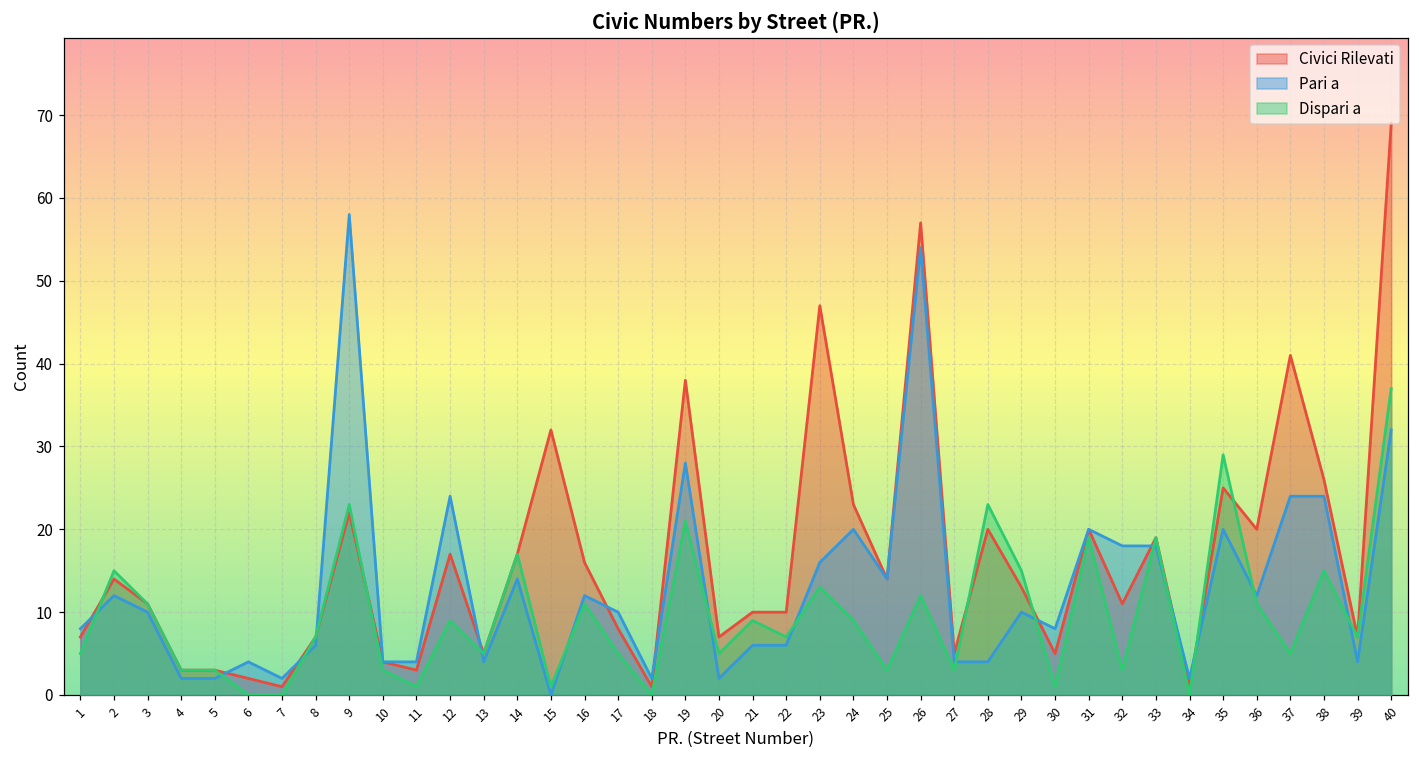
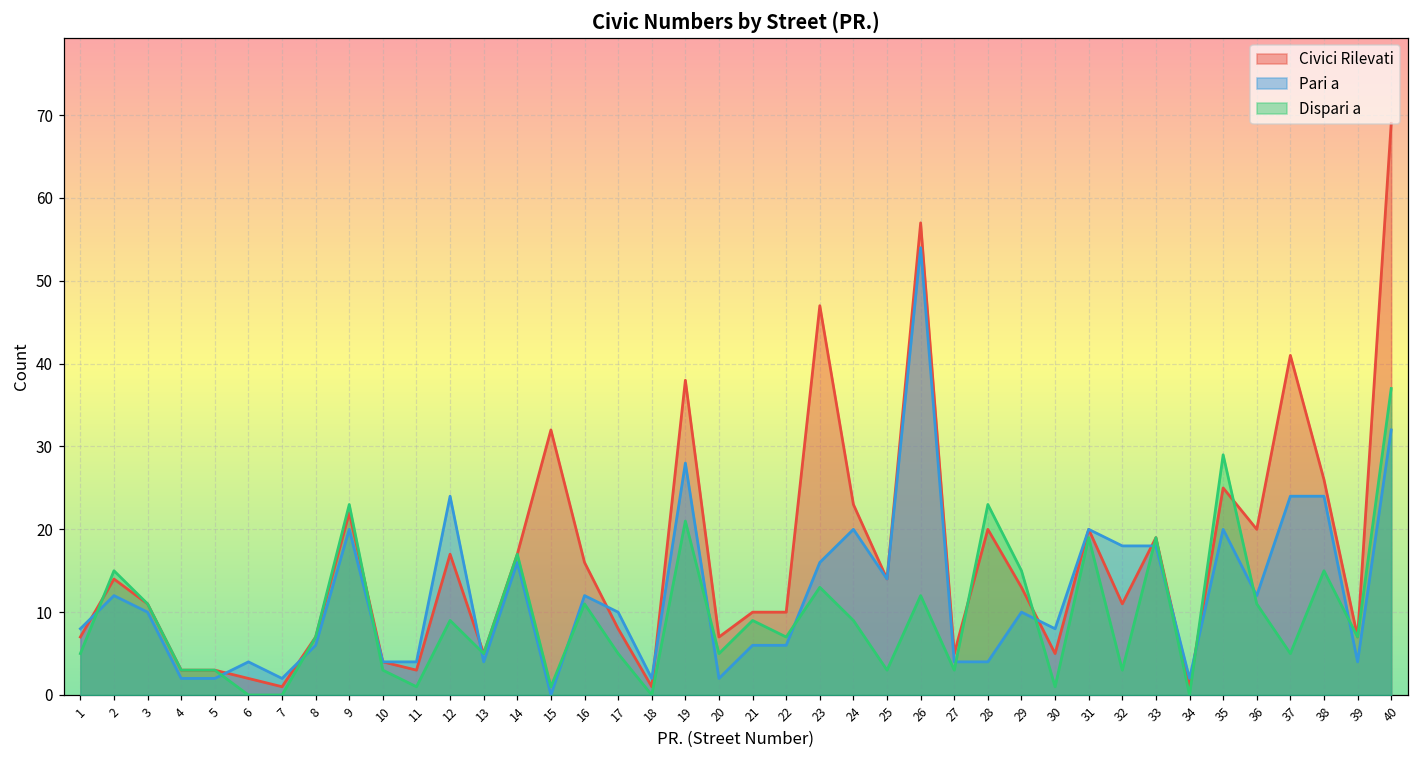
  {
    "Civici Rilevati": {
      "1": 7,
      "2": 14,
      "6": 2,
      "7": 1,
      "9": 22,
      "11": 3,
      "12": 17,
      "15": 32,
      "16": 16,
      "17": 8,
      "18": 1,
      "19": 38,
      "20": 7,
      "21": 10,
      "22": 10,
      "23": 47,
      "24": 23,
      "26": 57,
      "27": 5,
      "28": 20,
      "29": 13,
      "30": 5,
      "32": 11,
      "34": 1,
      "35": 25,
      "36": 20,
      "37": 41,
      "38": 26,
      "40": 69
    },
    "Pari a": {
      "1": 8,
      "2": 12,
      "3": 10,
      "4": 2,
      "5": 2,
      "6": 4,
      "7": 2,
      "8": 6,
-     "9": 58,
+     "9": 20,
      "11": 4,
      "12": 24,
      "13": 4,
-     "14": 14,
+     "14": 16,
      "15": 0,
      "16": 12,
      "17": 10,
      "18": 2,
      "19": 28,
      "20": 2,
      "21": 6,
      "22": 6,
      "23": 16,
      "24": 20,
      "26": 54,
      "27": 4,
      "28": 4,
      "29": 10,
      "30": 8,
      "32": 18,
      "33": 18,
      "34": 2,
      "35": 20,
      "36": 12,
      "37": 24,
      "38": 24,
      "39": 4,
      "40": 32
    },
    "Dispari a": {
      "1": 5,
      "2": 15,
      "6": 0,
      "7": 0,
      "9": 23,
      "10": 3,
      "11": 1,
      "12": 9,
      "15": 1,
      "16": 11,
      "17": 5,
      "18": 0,
      "19": 21,
      "20": 5,
      "21": 9,
      "22": 7,
      "23": 13,
      "24": 9,
      "25": 3,
      "26": 12,
      "27": 3,
      "28": 23,
      "29": 15,
      "30": 1,
      "31": 19,
      "32": 3,
      "34": 0,
      "35": 29,
      "36": 11,
      "37": 5,
      "38": 15,
      "40": 37
    }
  }
